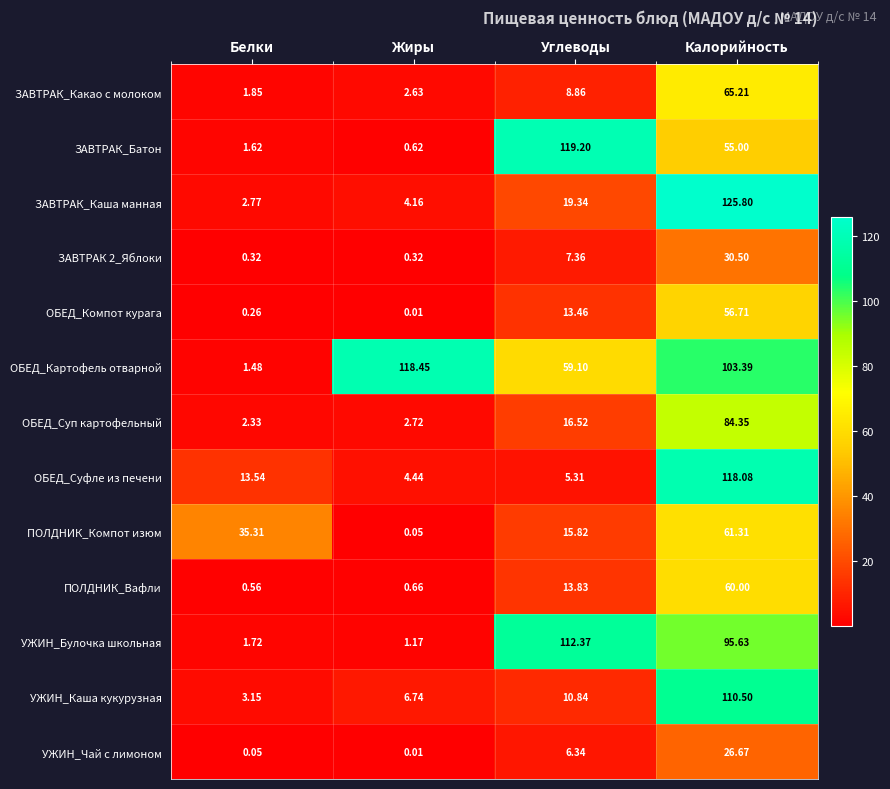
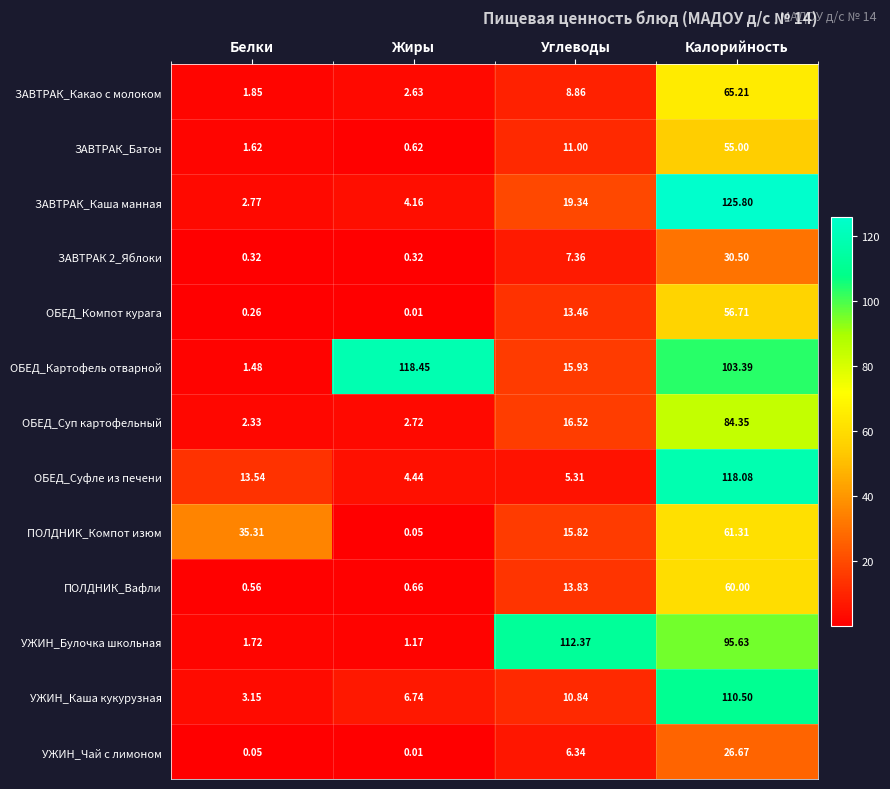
  {
    "ЗАВТРАК_Какао с молоком": {
      "Белки": 1.85,
      "Жиры": 2.63,
      "Углеводы": 8.86,
      "Калорийность": 65.21
    },
    "ЗАВТРАК_Батон": {
      "Белки": 1.62,
      "Жиры": 0.62,
-     "Углеводы": 119.20,
+     "Углеводы": 11.00,
      "Калорийность": 55.00
    },
    "ЗАВТРАК_Каша манная": {
      "Белки": 2.77,
      "Жиры": 4.16,
      "Углеводы": 19.34,
      "Калорийность": 125.80
    },
    "ЗАВТРАК 2_Яблоки": {
      "Белки": 0.32,
      "Жиры": 0.32,
      "Углеводы": 7.36,
      "Калорийность": 30.50
    },
    "ОБЕД_Компот курага": {
      "Белки": 0.26,
      "Жиры": 0.01,
      "Углеводы": 13.46,
      "Калорийность": 56.71
    },
    "ОБЕД_Картофель отварной": {
      "Белки": 1.48,
      "Жиры": 118.45,
-     "Углеводы": 59.10,
+     "Углеводы": 15.93,
      "Калорийность": 103.39
    },
    "ОБЕД_Суп картофельный": {
      "Белки": 2.33,
      "Жиры": 2.72,
      "Углеводы": 16.52,
      "Калорийность": 84.35
    },
    "ОБЕД_Суфле из печени": {
      "Белки": 13.54,
      "Жиры": 4.44,
      "Углеводы": 5.31,
      "Калорийность": 118.08
    },
    "ПОЛДНИК_Компот изюм": {
      "Белки": 35.31,
      "Жиры": 0.05,
      "Углеводы": 15.82,
      "Калорийность": 61.31
    },
    "ПОЛДНИК_Вафли": {
      "Белки": 0.56,
      "Жиры": 0.66,
      "Углеводы": 13.83,
      "Калорийность": 60.00
    },
    "УЖИН_Булочка школьная": {
      "Белки": 1.72,
      "Жиры": 1.17,
      "Углеводы": 112.37,
      "Калорийность": 95.63
    },
    "УЖИН_Каша кукурузная": {
      "Белки": 3.15,
      "Жиры": 6.74,
      "Углеводы": 10.84,
      "Калорийность": 110.50
    },
    "УЖИН_Чай с лимоном": {
      "Белки": 0.05,
      "Жиры": 0.01,
      "Углеводы": 6.34,
      "Калорийность": 26.67
    }
  }
